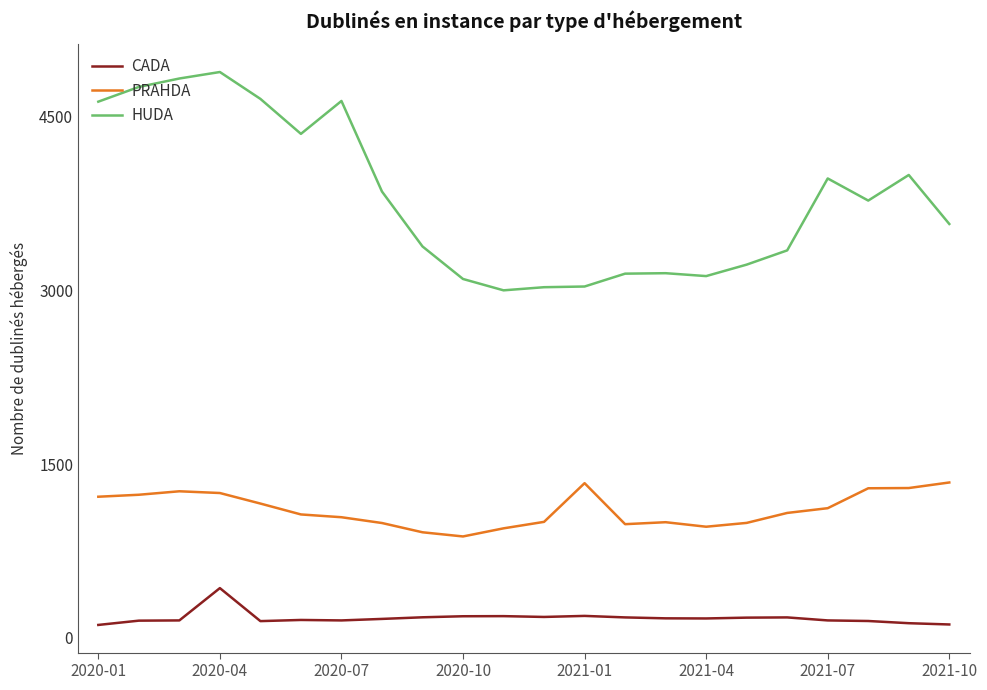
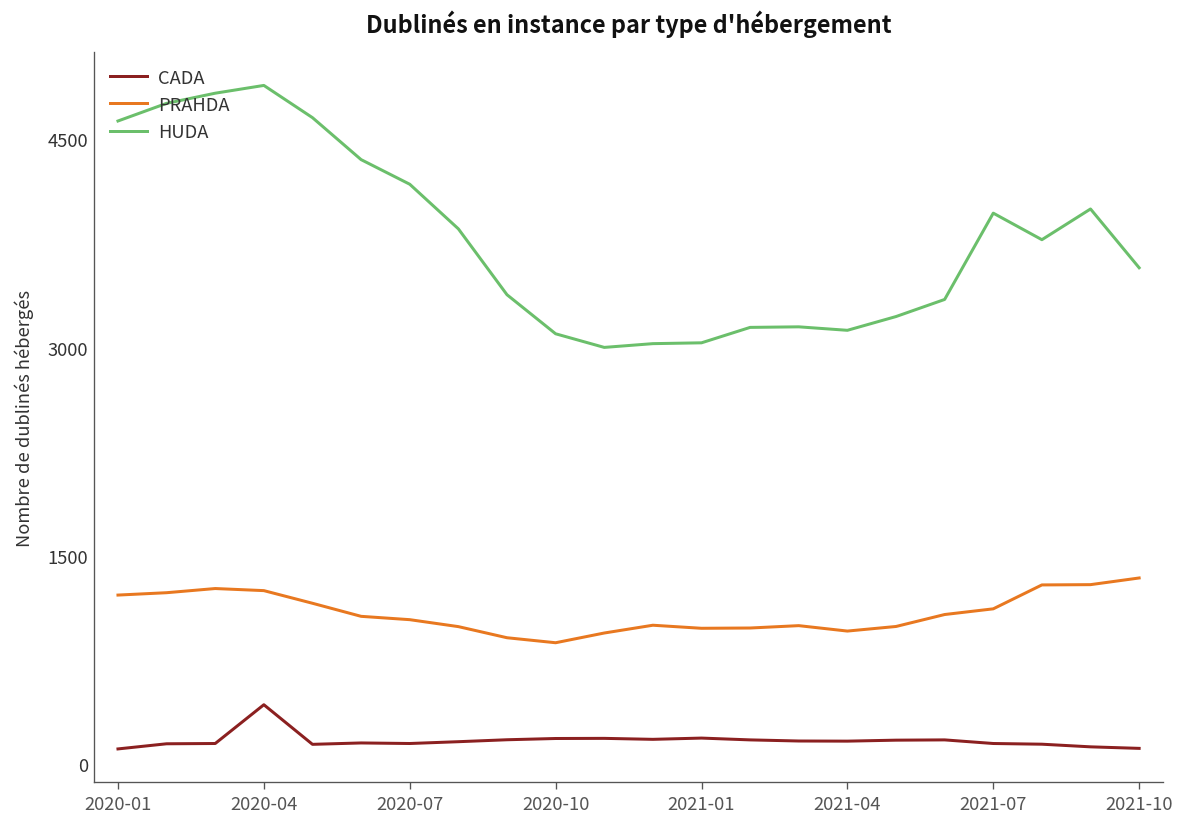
  {
    "CADA": {
      "2020-01": 110,
      "2020-04": 430,
      "2020-07": 150,
      "2020-10": 190,
      "2021-01": 190,
      "2021-04": 170,
      "2021-07": 150,
      "2021-10": 120
    },
    "PRAHDA": {
      "2020-01": 1220,
      "2020-04": 1250,
      "2020-07": 1040,
      "2020-10": 880,
-     "2021-01": 1340,
+     "2021-01": 980,
      "2021-04": 960,
      "2021-07": 1120,
      "2021-10": 1340
    },
    "HUDA": {
      "2020-01": 4630,
      "2020-04": 4890,
-     "2020-07": 4640,
+     "2020-07": 4180,
      "2020-10": 3100,
      "2021-01": 3030,
      "2021-04": 3120,
      "2021-07": 3970,
      "2021-10": 3570
    }
  }
